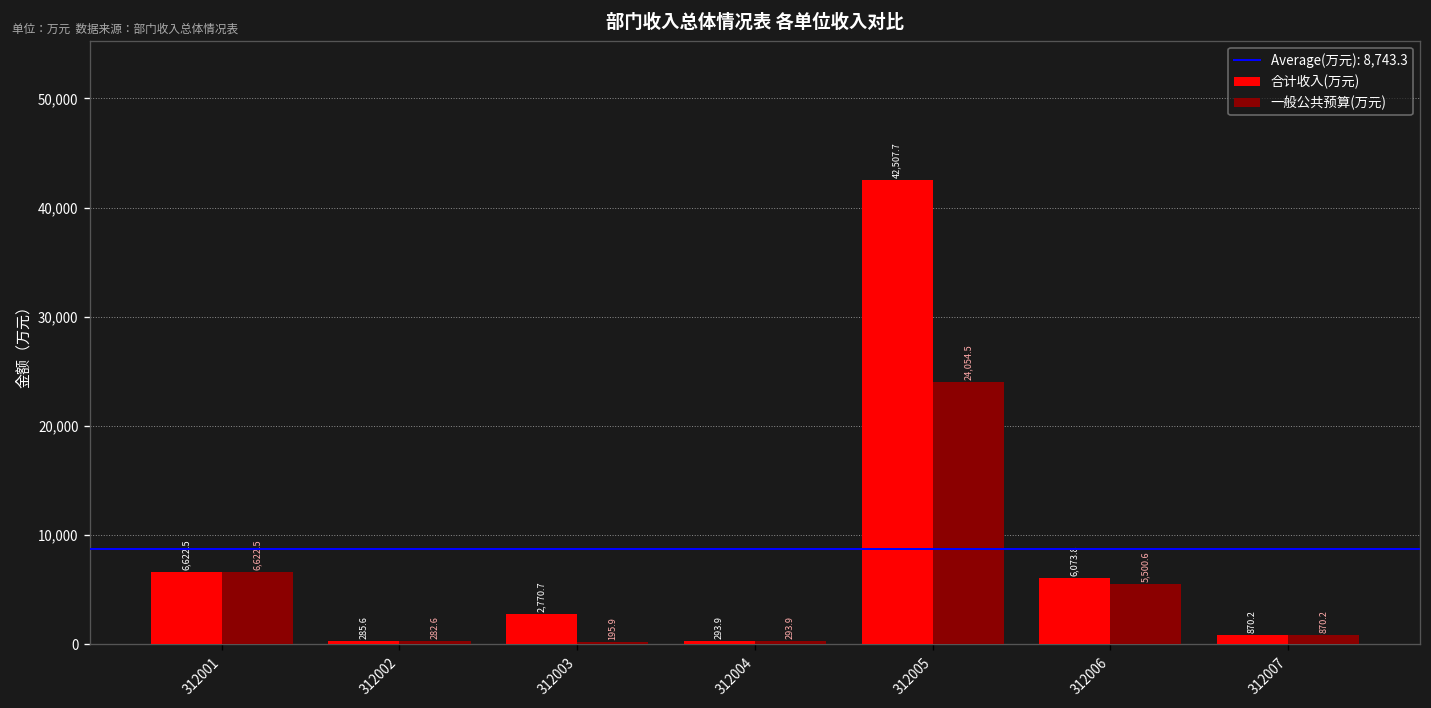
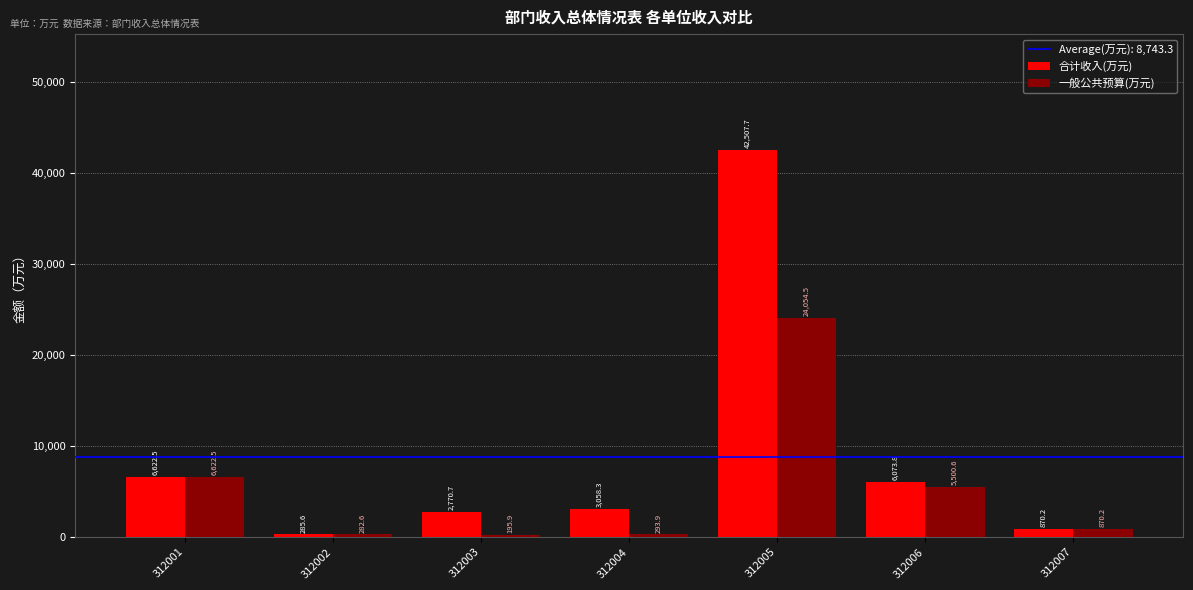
  {
    "合计收入(万元)": {
      "312001": "6,622.5",
      "312002": "285.6",
      "312003": "2,770.7",
-     "312004": "293.9",
+     "312004": "3,058.3",
      "312005": "42,507.7",
      "312006": "6,073.8",
      "312007": "870.2"
    },
    "一般公共预算(万元)": {
      "312001": "6,622.5",
      "312002": "282.6",
      "312003": "195.9",
      "312004": "293.9",
      "312005": "24,054.5",
      "312006": "5,500.6",
      "312007": "870.2"
    }
  }
